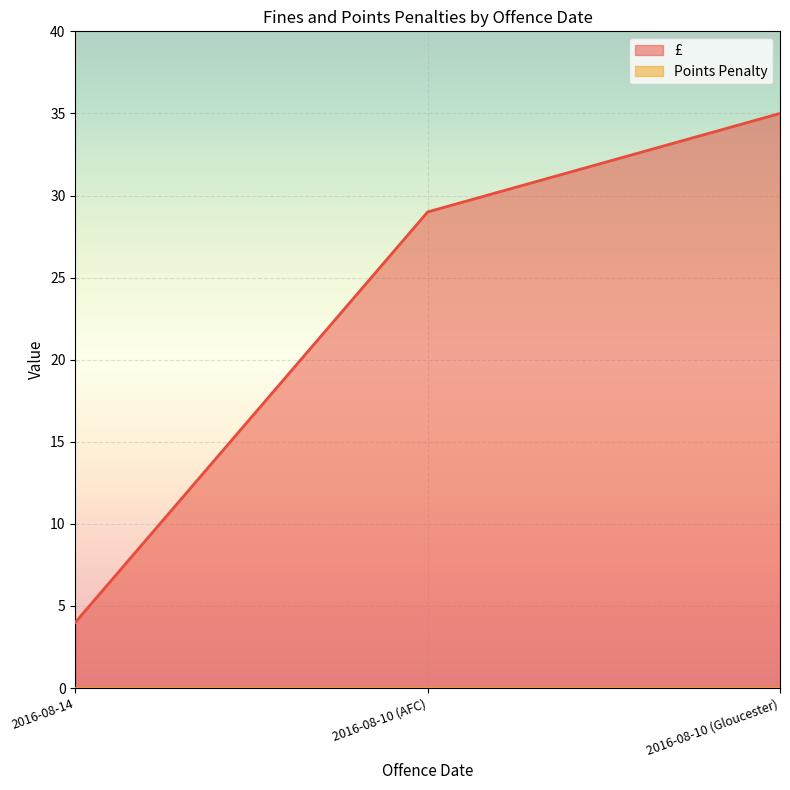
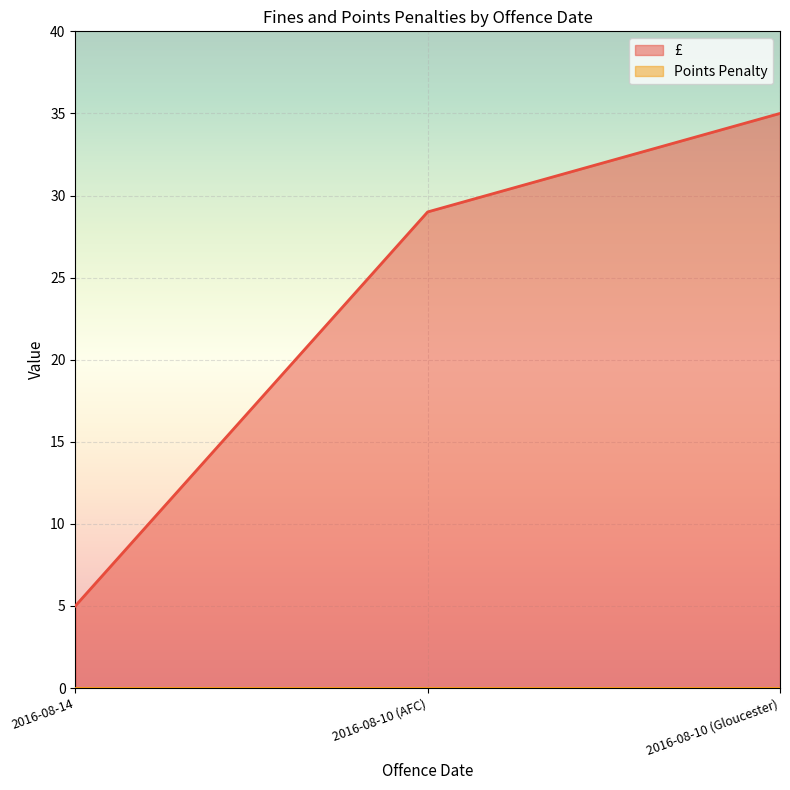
  {
    "£": {
-     "2016-08-14": 4,
+     "2016-08-14": 5,
      "2016-08-10 (AFC)": 29,
      "2016-08-10 (Gloucester)": 35
    },
    "Points Penalty": {
      "2016-08-14": 0,
      "2016-08-10 (AFC)": 0,
      "2016-08-10 (Gloucester)": 0
    }
  }
